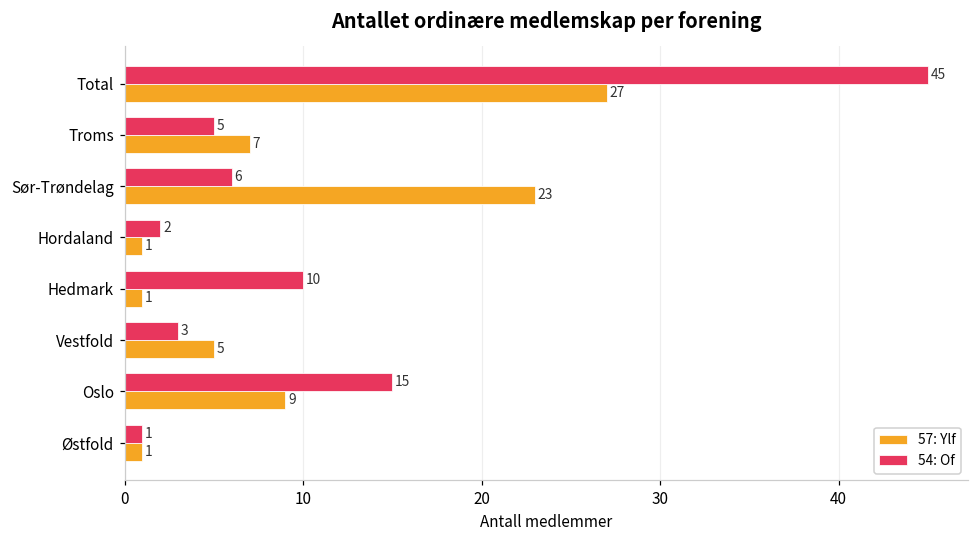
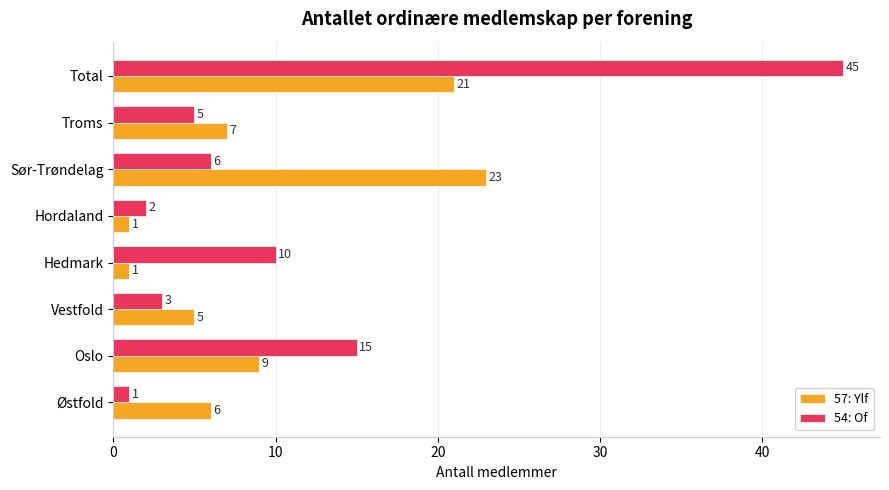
  {
    "57: Ylf": {
-     "Total": 27,
+     "Total": 21,
      "Troms": 7,
      "Sør-Trøndelag": 23,
      "Hordaland": 1,
      "Hedmark": 1,
      "Vestfold": 5,
      "Oslo": 9,
-     "Østfold": 1
+     "Østfold": 6
    },
    "54: Of": {
      "Total": 45,
      "Troms": 5,
      "Sør-Trøndelag": 6,
      "Hordaland": 2,
      "Hedmark": 10,
      "Vestfold": 3,
      "Oslo": 15,
      "Østfold": 1
    }
  }
